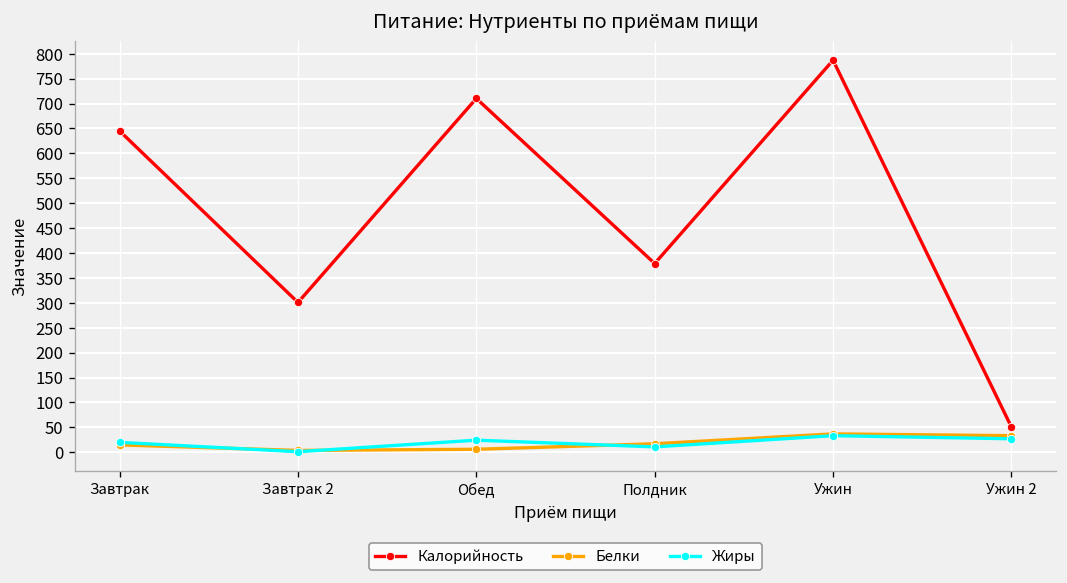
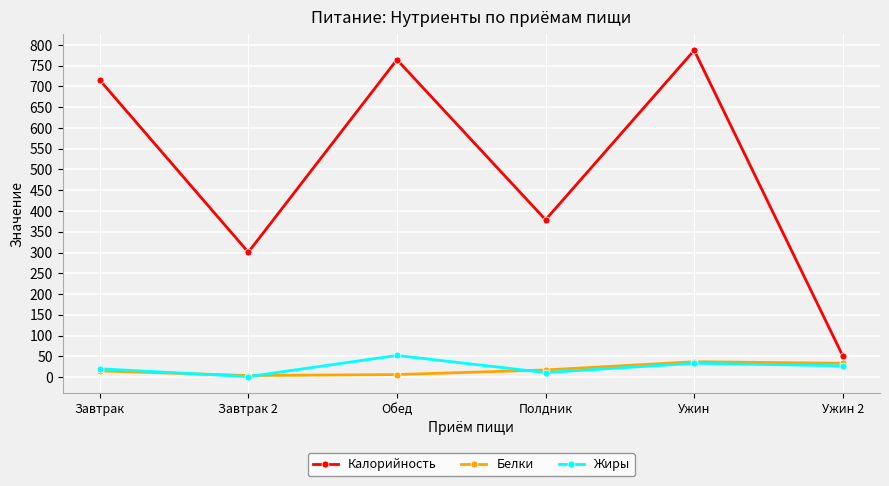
  {
    "Калорийность": {
-     "Завтрак": 650,
+     "Завтрак": 720,
      "Завтрак 2": 300,
-     "Обед": 710,
+     "Обед": 760,
      "Полдник": 380,
      "Ужин": 790,
      "Ужин 2": 50
    },
    "Белки": {
      "Обед": 10,
      "Полдник": 20,
      "Ужин 2": 30
    },
    "Жиры": {
-     "Обед": 20,
+     "Обед": 50,
      "Полдник": 10,
      "Ужин 2": 30
    }
  }
